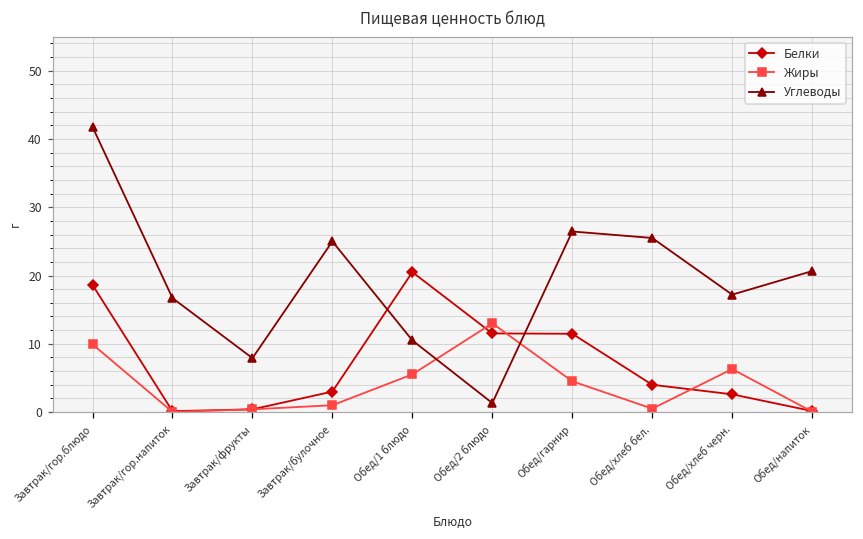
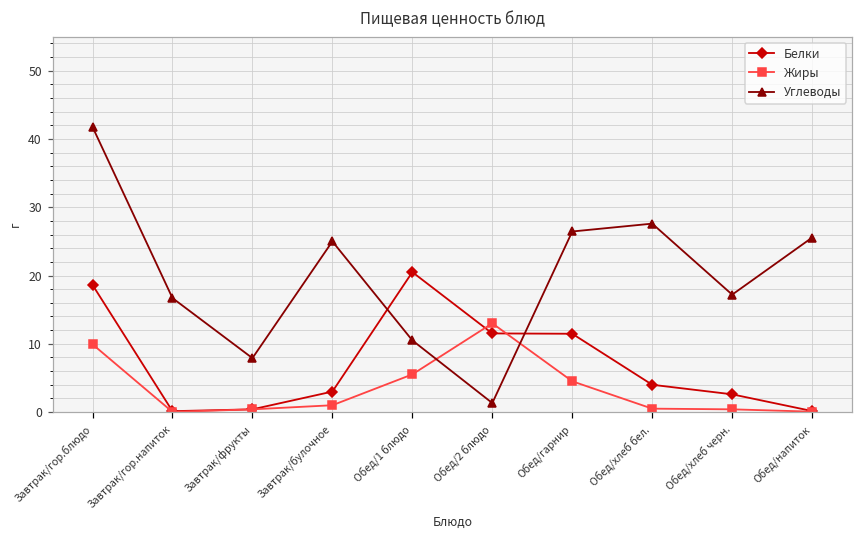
  {
    "Белки": {
      "Завтрак/гор.блюдо": 19,
      "Завтрак/булочное": 3,
      "Обед/1 блюдо": 21,
      "Обед/2 блюдо": 12,
      "Обед/гарнир": 11,
      "Обед/хлеб бел.": 4,
      "Обед/хлеб черн.": 3
    },
    "Жиры": {
      "Завтрак/гор.блюдо": 10,
      "Завтрак/булочное": 1,
      "Обед/1 блюдо": 6,
      "Обед/2 блюдо": 13,
      "Обед/гарнир": 5,
      "Обед/хлеб бел.": 1,
-     "Обед/хлеб черн.": 6
+     "Обед/хлеб черн.": 0
    },
    "Углеводы": {
      "Завтрак/гор.блюдо": 42,
      "Завтрак/гор.напиток": 17,
      "Завтрак/фрукты": 8,
      "Завтрак/булочное": 25,
      "Обед/1 блюдо": 11,
      "Обед/2 блюдо": 1,
      "Обед/гарнир": 26,
-     "Обед/хлеб бел.": 26,
+     "Обед/хлеб бел.": 28,
      "Обед/хлеб черн.": 17,
-     "Обед/напиток": 21
+     "Обед/напиток": 26
    }
  }
